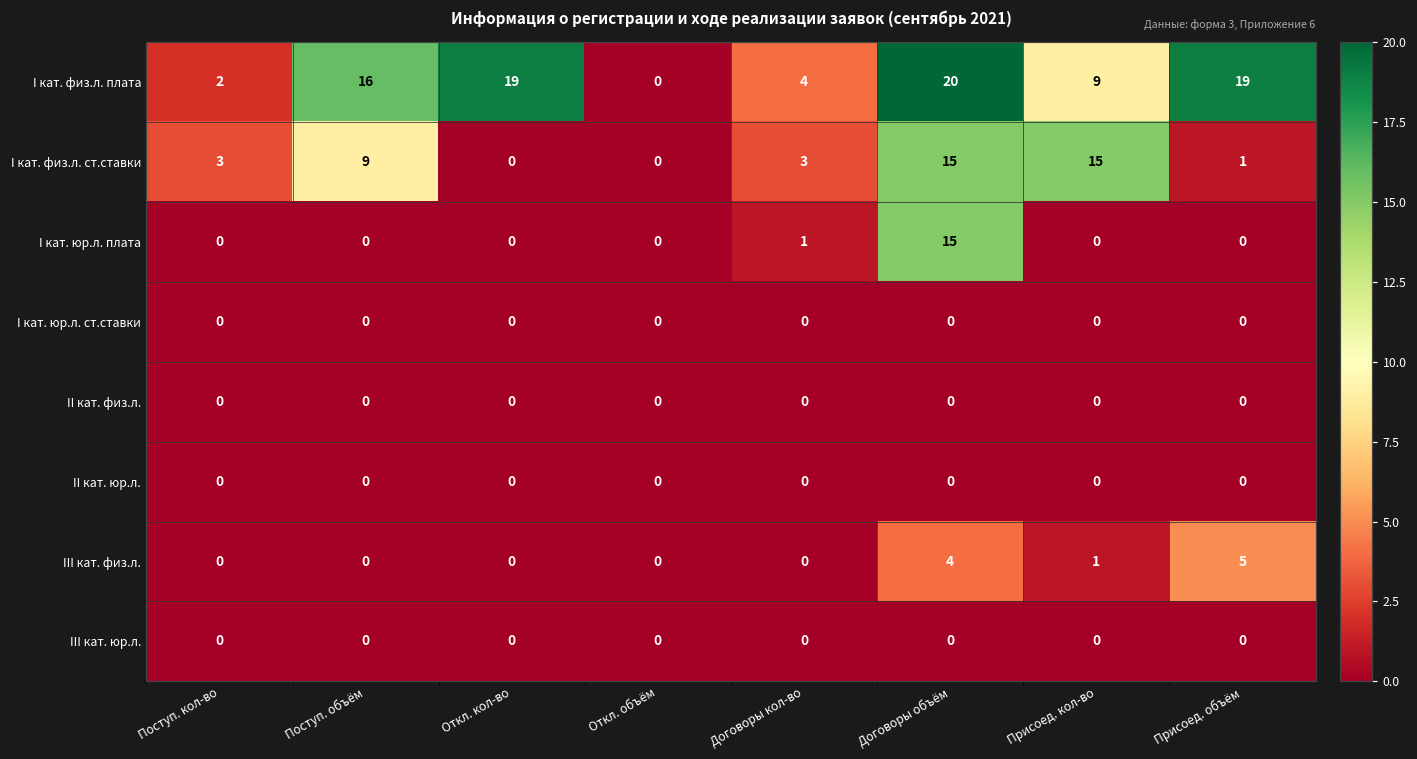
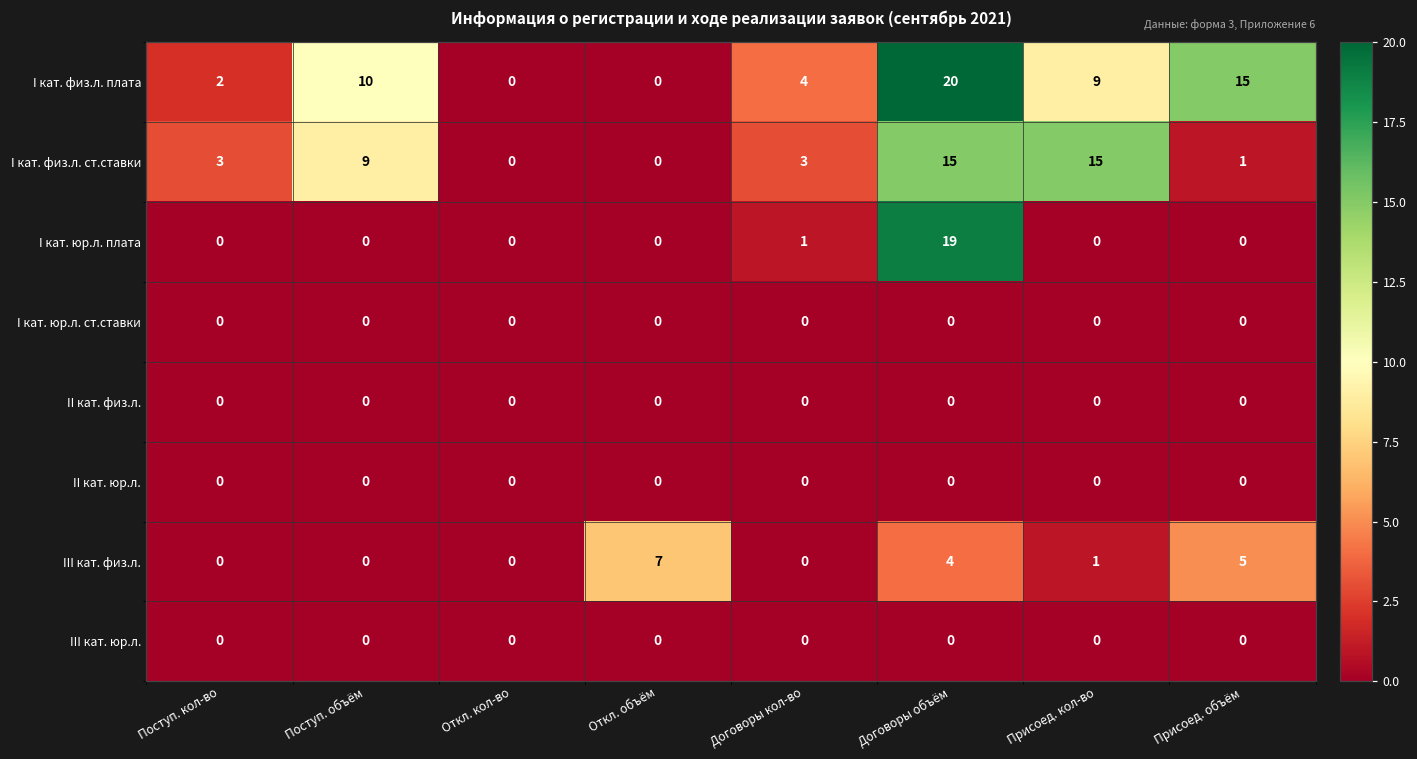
  {
    "I кат. физ.л. плата": {
      "Поступ. кол-во": 2,
-     "Поступ. объём": 16,
-     "Откл. кол-во": 19,
+     "Поступ. объём": 10,
+     "Откл. кол-во": 0,
      "Откл. объём": 0,
      "Договоры кол-во": 4,
      "Договоры объём": 20,
      "Присоед. кол-во": 9,
-     "Присоед. объём": 19
+     "Присоед. объём": 15
    },
    "I кат. физ.л. ст.ставки": {
      "Поступ. кол-во": 3,
      "Поступ. объём": 9,
      "Откл. кол-во": 0,
      "Откл. объём": 0,
      "Договоры кол-во": 3,
      "Договоры объём": 15,
      "Присоед. кол-во": 15,
      "Присоед. объём": 1
    },
    "I кат. юр.л. плата": {
      "Поступ. кол-во": 0,
      "Поступ. объём": 0,
      "Откл. кол-во": 0,
      "Откл. объём": 0,
      "Договоры кол-во": 1,
-     "Договоры объём": 15,
+     "Договоры объём": 19,
      "Присоед. кол-во": 0,
      "Присоед. объём": 0
    },
    "I кат. юр.л. ст.ставки": {
      "Поступ. кол-во": 0,
      "Поступ. объём": 0,
      "Откл. кол-во": 0,
      "Откл. объём": 0,
      "Договоры кол-во": 0,
      "Договоры объём": 0,
      "Присоед. кол-во": 0,
      "Присоед. объём": 0
    },
    "II кат. физ.л.": {
      "Поступ. кол-во": 0,
      "Поступ. объём": 0,
      "Откл. кол-во": 0,
      "Откл. объём": 0,
      "Договоры кол-во": 0,
      "Договоры объём": 0,
      "Присоед. кол-во": 0,
      "Присоед. объём": 0
    },
    "II кат. юр.л.": {
      "Поступ. кол-во": 0,
      "Поступ. объём": 0,
      "Откл. кол-во": 0,
      "Откл. объём": 0,
      "Договоры кол-во": 0,
      "Договоры объём": 0,
      "Присоед. кол-во": 0,
      "Присоед. объём": 0
    },
    "III кат. физ.л.": {
      "Поступ. кол-во": 0,
      "Поступ. объём": 0,
      "Откл. кол-во": 0,
-     "Откл. объём": 0,
+     "Откл. объём": 7,
      "Договоры кол-во": 0,
      "Договоры объём": 4,
      "Присоед. кол-во": 1,
      "Присоед. объём": 5
    },
    "III кат. юр.л.": {
      "Поступ. кол-во": 0,
      "Поступ. объём": 0,
      "Откл. кол-во": 0,
      "Откл. объём": 0,
      "Договоры кол-во": 0,
      "Договоры объём": 0,
      "Присоед. кол-во": 0,
      "Присоед. объём": 0
    }
  }
